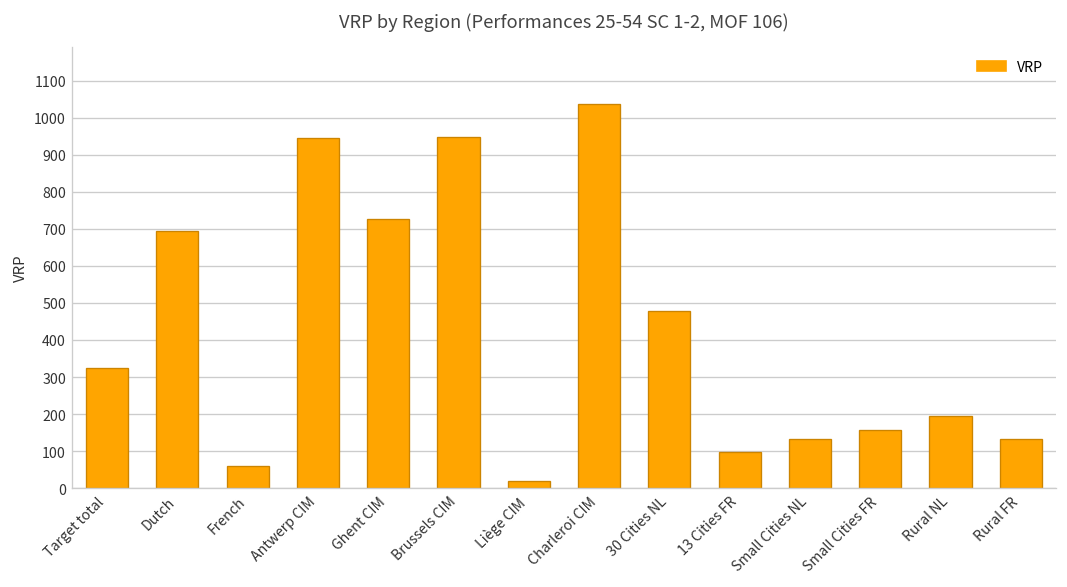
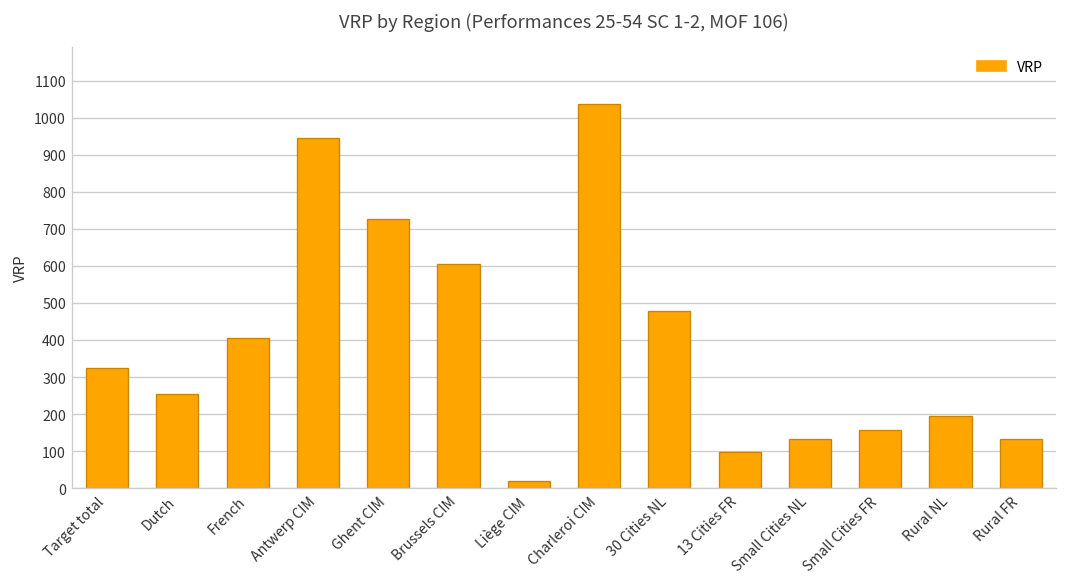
  {
    "Target total": 320,
-   "Dutch": 700,
-   "French": 60,
+   "Dutch": 260,
+   "French": 410,
    "Antwerp CIM": 940,
    "Ghent CIM": 730,
-   "Brussels CIM": 950,
+   "Brussels CIM": 610,
    "Liège CIM": 20,
    "Charleroi CIM": 1040,
    "30 Cities NL": 480,
    "13 Cities FR": 100,
    "Small Cities NL": 130,
    "Small Cities FR": 160,
    "Rural NL": 200,
    "Rural FR": 130
  }
